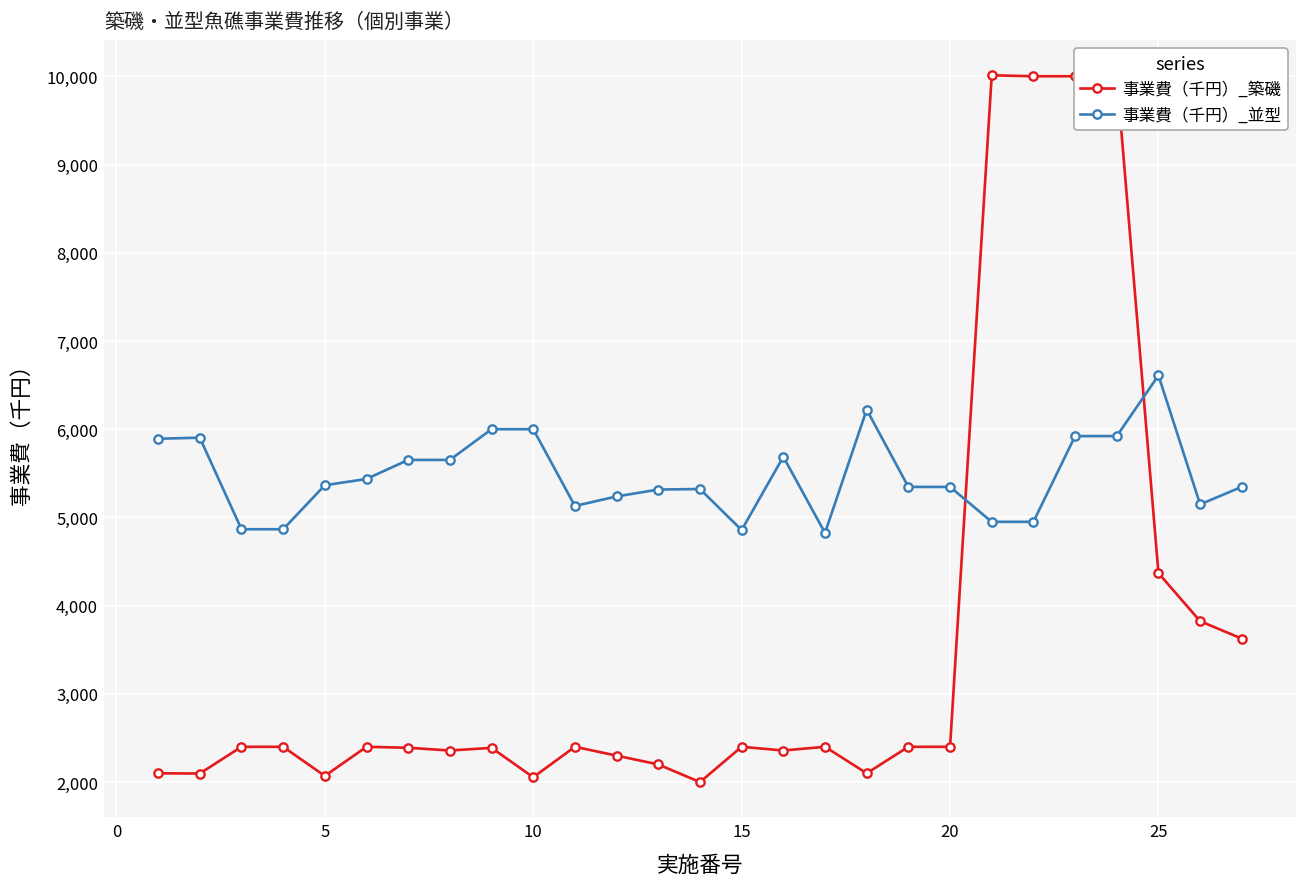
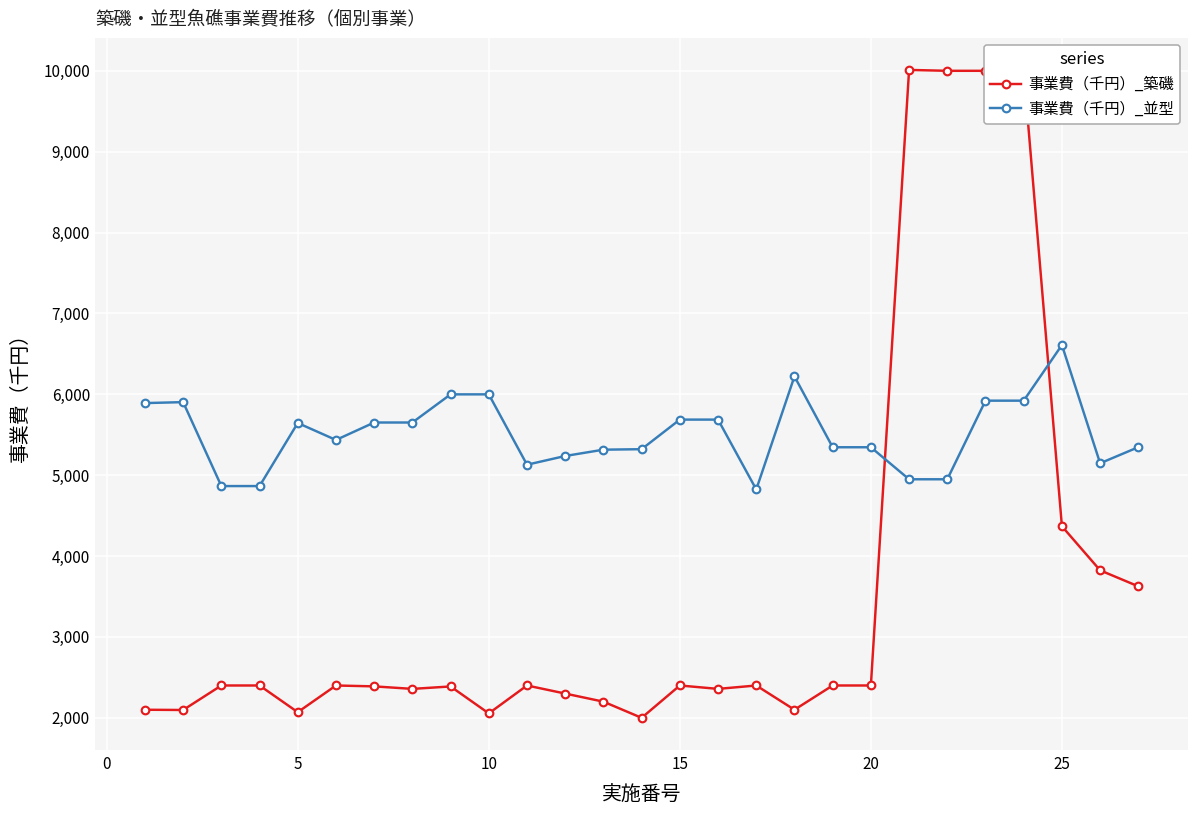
  {
    "事業費（千円）_築磯": {
      "5": "2,100",
      "10": "2,100",
      "15": "2,400",
      "20": "2,400",
      "25": "4,400"
    },
    "事業費（千円）_並型": {
-     "5": "5,400",
+     "5": "5,600",
      "10": "6,000",
-     "15": "4,900",
+     "15": "5,700",
      "20": "5,300",
      "25": "6,600"
    }
  }
